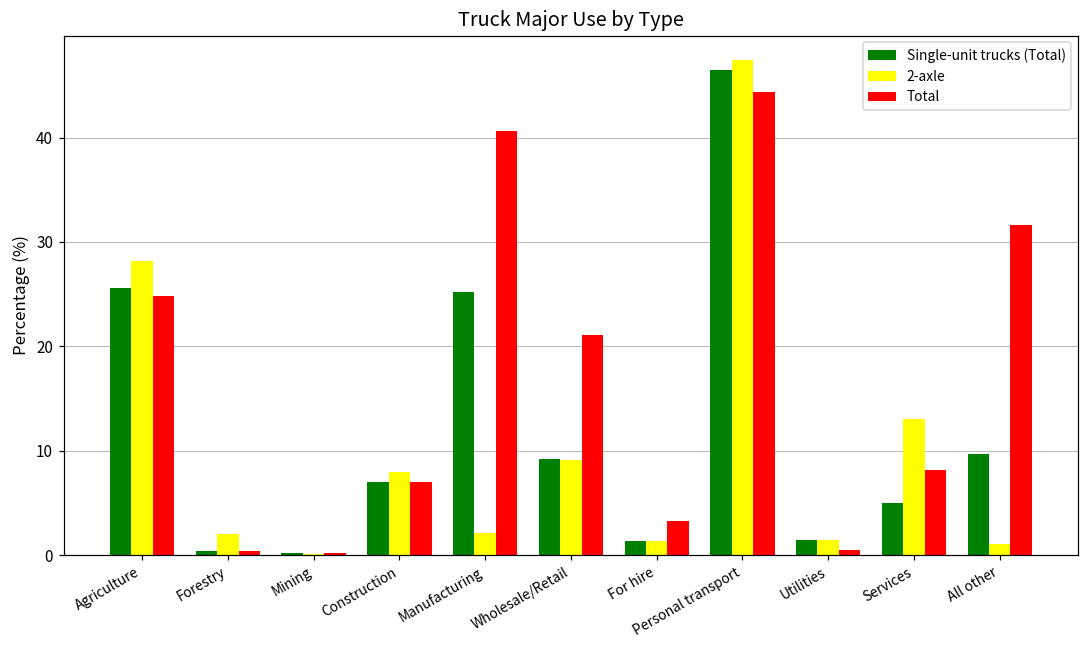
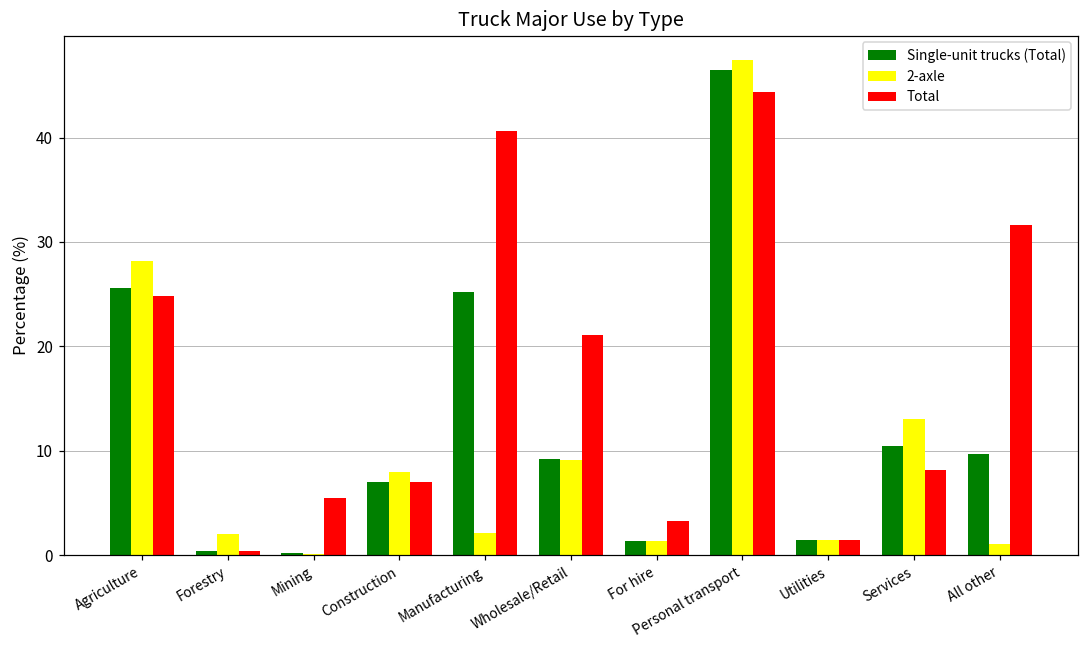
  {
    "Single-unit trucks (Total)": {
      "Agriculture": 26,
      "Forestry": 0,
      "Construction": 7,
      "Manufacturing": 25,
      "Wholesale/Retail": 9,
      "For hire": 1,
      "Personal transport": 47,
      "Utilities": 1,
-     "Services": 5,
+     "Services": 10,
      "All other": 10
    },
    "2-axle": {
      "Agriculture": 28,
      "Forestry": 2,
      "Construction": 8,
      "Manufacturing": 2,
      "Wholesale/Retail": 9,
      "For hire": 1,
      "Personal transport": 47,
      "Utilities": 1,
      "Services": 13,
      "All other": 1
    },
    "Total": {
      "Agriculture": 25,
      "Forestry": 0,
-     "Mining": 0,
+     "Mining": 6,
      "Construction": 7,
      "Manufacturing": 41,
      "Wholesale/Retail": 21,
      "For hire": 3,
      "Personal transport": 44,
-     "Utilities": 0.5,
+     "Utilities": 1.4,
      "Services": 8,
      "All other": 32
    }
  }
